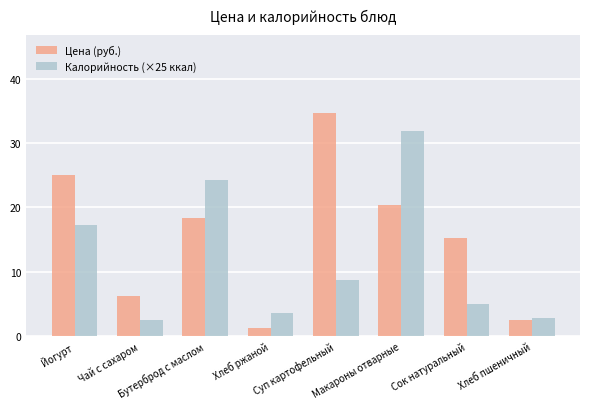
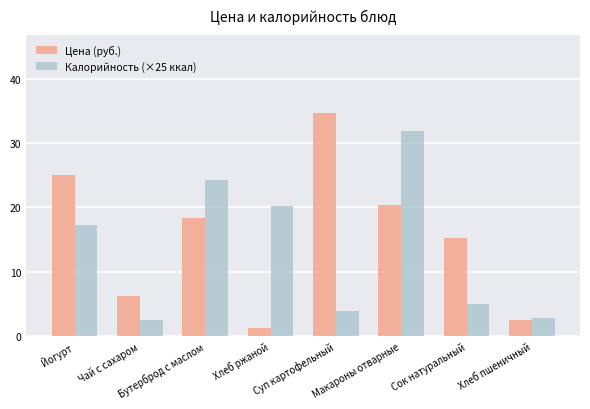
  {
    "Цена (руб.)": {
      "Йогурт": 25,
      "Чай с сахаром": 6,
      "Бутерброд с маслом": 18,
      "Хлеб ржаной": 1,
      "Суп картофельный": 35,
      "Макароны отварные": 20,
      "Сок натуральный": 15,
      "Хлеб пшеничный": 3
    },
    "Калорийность (×25 ккал)": {
      "Йогурт": 17,
      "Чай с сахаром": 2,
      "Бутерброд с маслом": 24,
-     "Хлеб ржаной": 4,
-     "Суп картофельный": 9,
+     "Хлеб ржаной": 20,
+     "Суп картофельный": 4,
      "Макароны отварные": 32,
      "Сок натуральный": 5,
      "Хлеб пшеничный": 3
    }
  }
